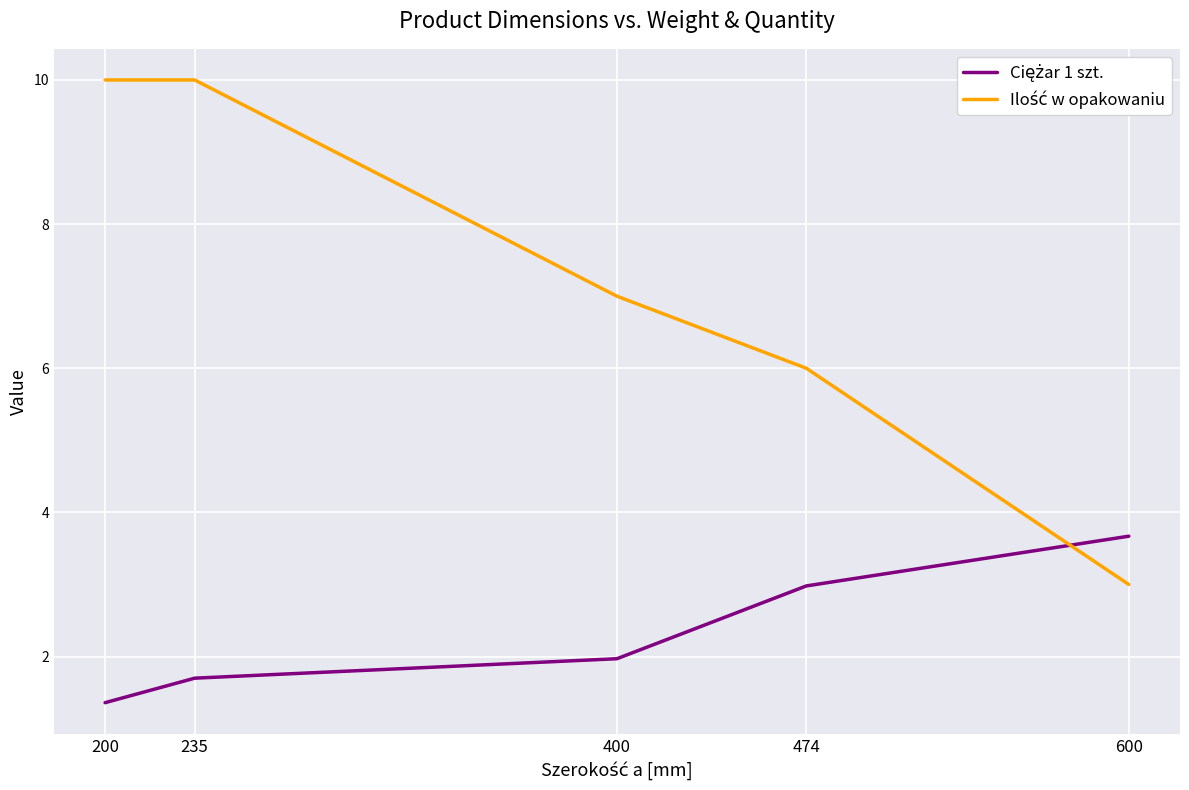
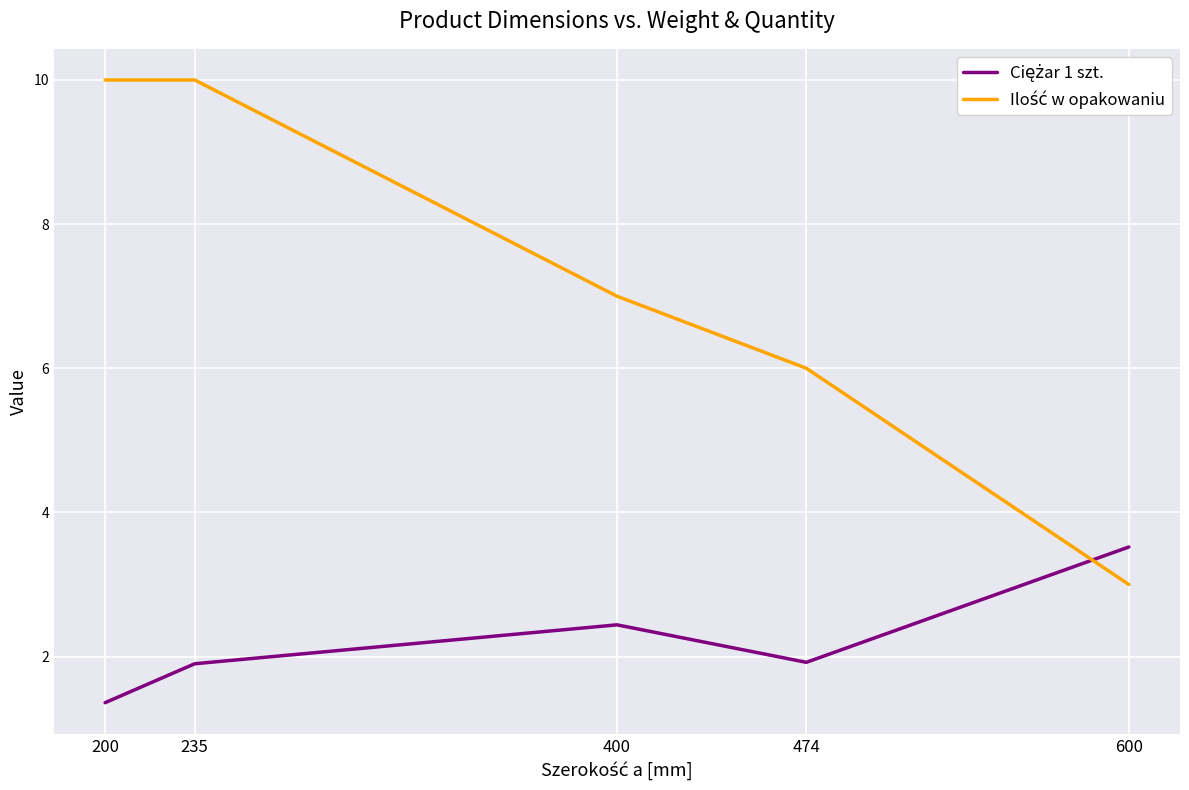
  {
    "Ciężar 1 szt.": {
      "200": 1.4,
-     "235": 1.7,
-     "400": 2.0,
-     "474": 3.0,
-     "600": 3.7
+     "235": 1.9,
+     "400": 2.4,
+     "474": 1.9,
+     "600": 3.5
    },
    "Ilość w opakowaniu": {
      "200": 10.0,
      "235": 10.0,
      "400": 7.0,
      "474": 6.0,
      "600": 3.0
    }
  }
